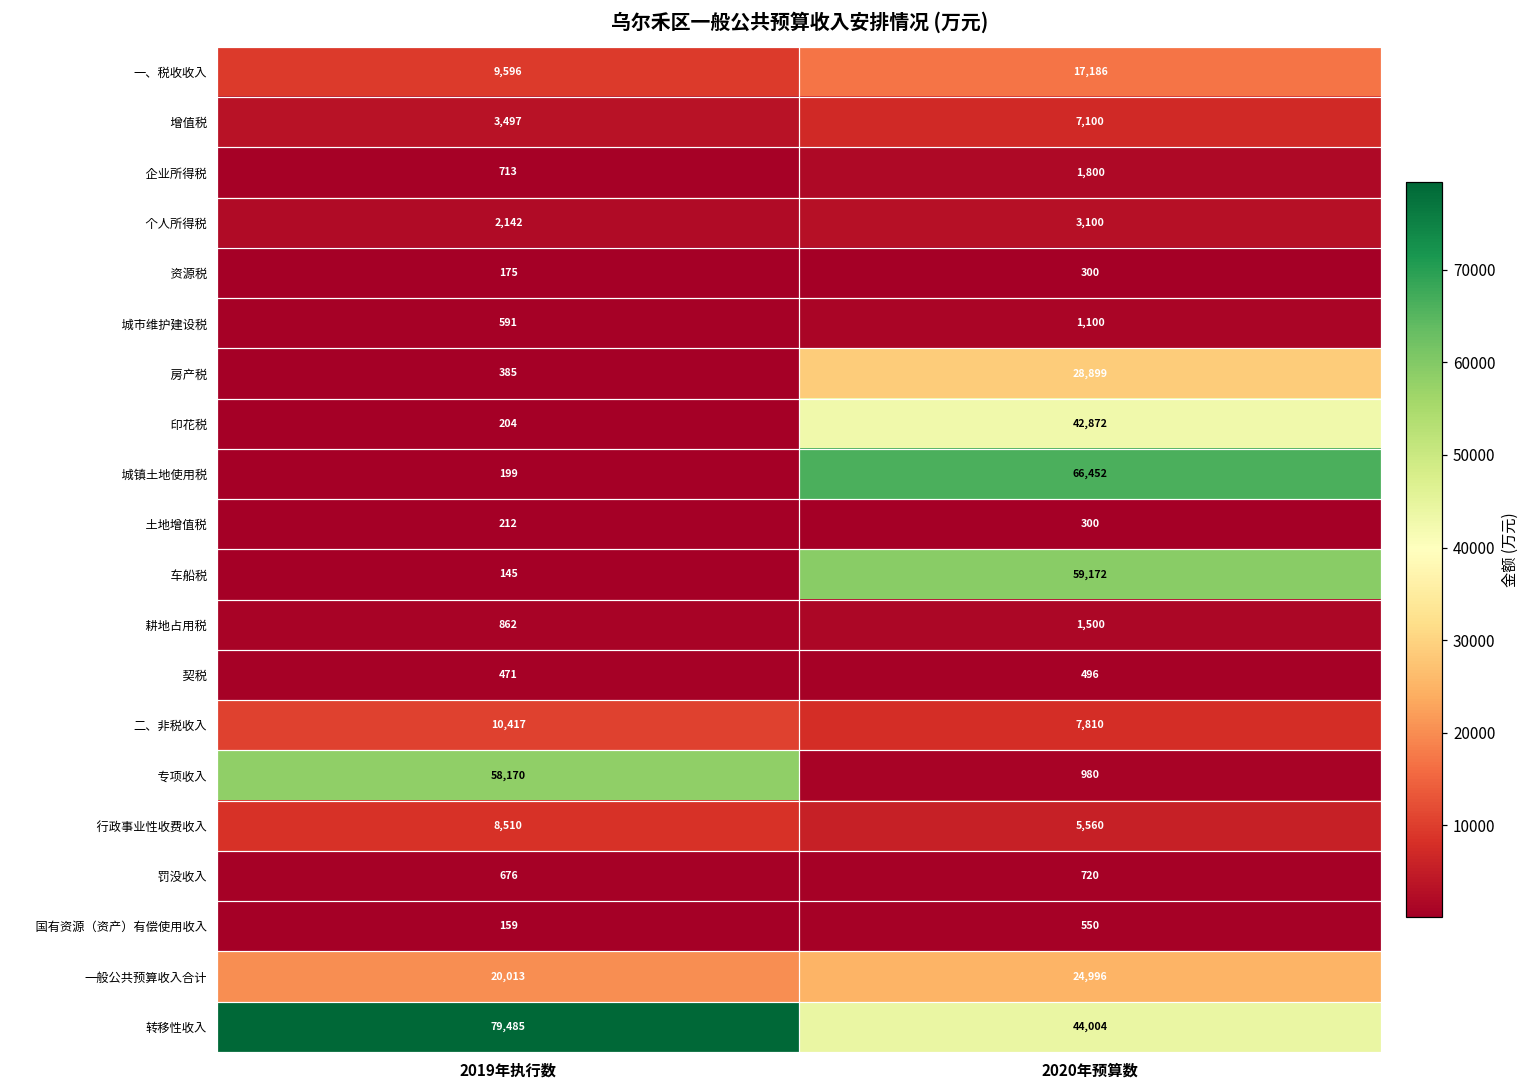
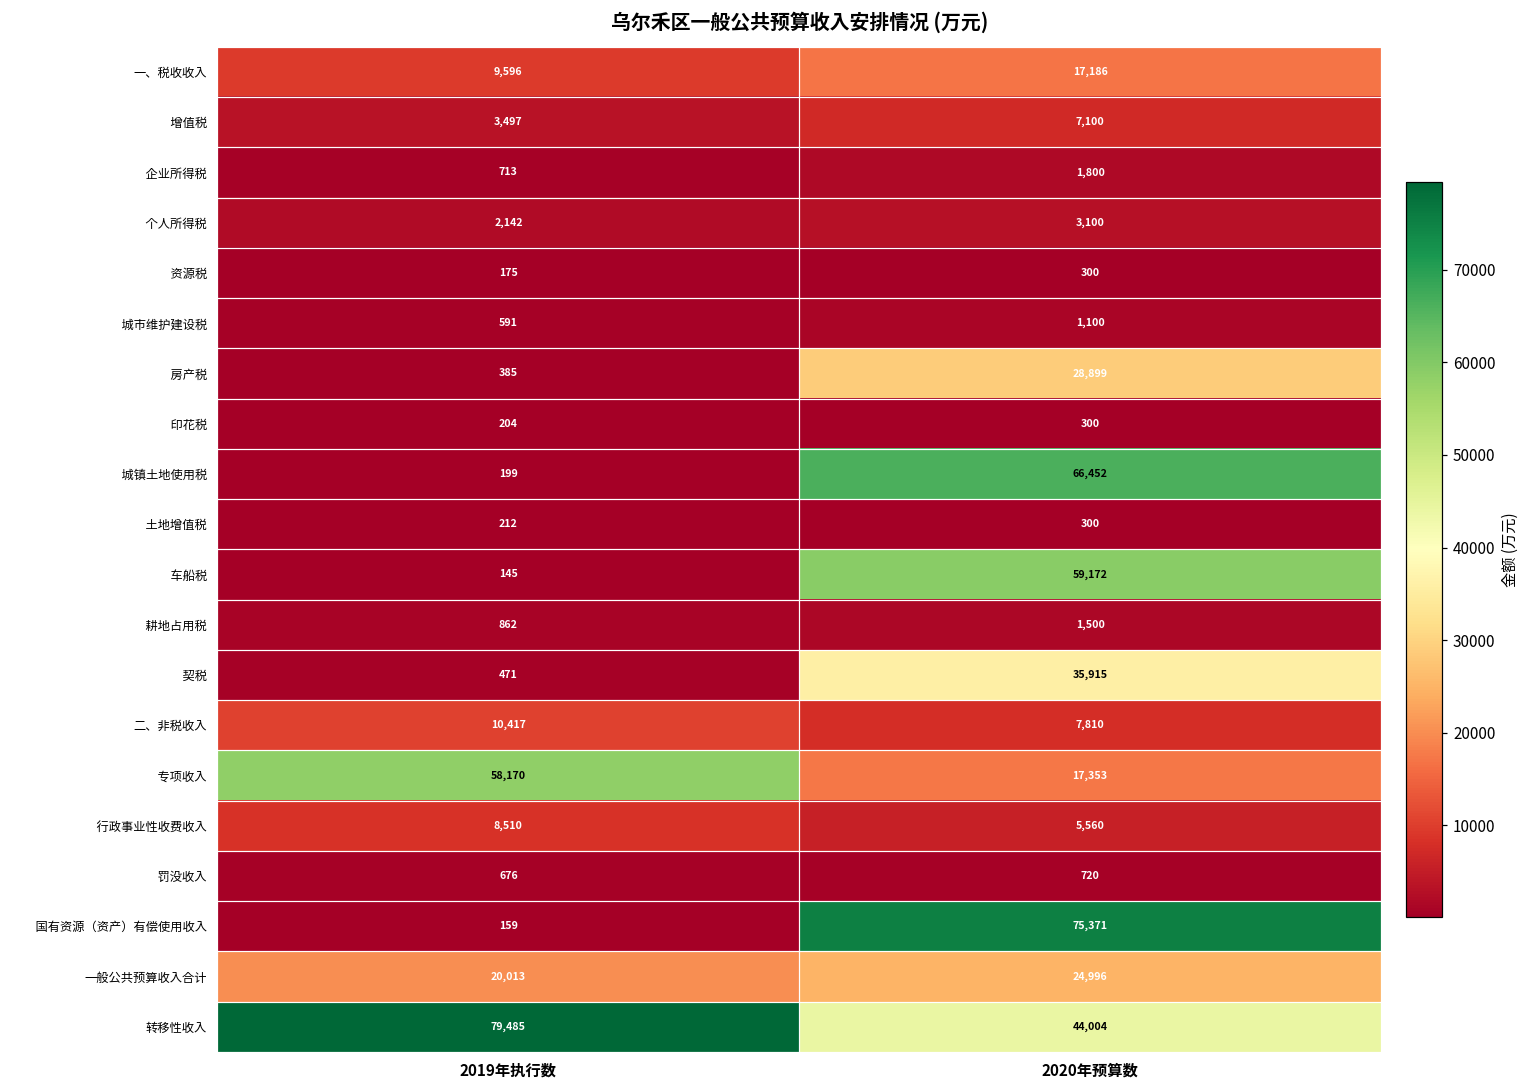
  {
    "一、税收收入": {
      "2019年执行数": "9,596",
      "2020年预算数": "17,186"
    },
    "增值税": {
      "2019年执行数": "3,497",
      "2020年预算数": "7,100"
    },
    "企业所得税": {
      "2019年执行数": "713",
      "2020年预算数": "1,800"
    },
    "个人所得税": {
      "2019年执行数": "2,142",
      "2020年预算数": "3,100"
    },
    "资源税": {
      "2019年执行数": "175",
      "2020年预算数": "300"
    },
    "城市维护建设税": {
      "2019年执行数": "591",
      "2020年预算数": "1,100"
    },
    "房产税": {
      "2019年执行数": "385",
      "2020年预算数": "28,899"
    },
    "印花税": {
      "2019年执行数": "204",
-     "2020年预算数": "42,872"
+     "2020年预算数": "300"
    },
    "城镇土地使用税": {
      "2019年执行数": "199",
      "2020年预算数": "66,452"
    },
    "土地增值税": {
      "2019年执行数": "212",
      "2020年预算数": "300"
    },
    "车船税": {
      "2019年执行数": "145",
      "2020年预算数": "59,172"
    },
    "耕地占用税": {
      "2019年执行数": "862",
      "2020年预算数": "1,500"
    },
    "契税": {
      "2019年执行数": "471",
-     "2020年预算数": "496"
+     "2020年预算数": "35,915"
    },
    "二、非税收入": {
      "2019年执行数": "10,417",
      "2020年预算数": "7,810"
    },
    "专项收入": {
      "2019年执行数": "58,170",
-     "2020年预算数": "980"
+     "2020年预算数": "17,353"
    },
    "行政事业性收费收入": {
      "2019年执行数": "8,510",
      "2020年预算数": "5,560"
    },
    "罚没收入": {
      "2019年执行数": "676",
      "2020年预算数": "720"
    },
    "国有资源（资产）有偿使用收入": {
      "2019年执行数": "159",
-     "2020年预算数": "550"
+     "2020年预算数": "75,371"
    },
    "一般公共预算收入合计": {
      "2019年执行数": "20,013",
      "2020年预算数": "24,996"
    },
    "转移性收入": {
      "2019年执行数": "79,485",
      "2020年预算数": "44,004"
    }
  }
